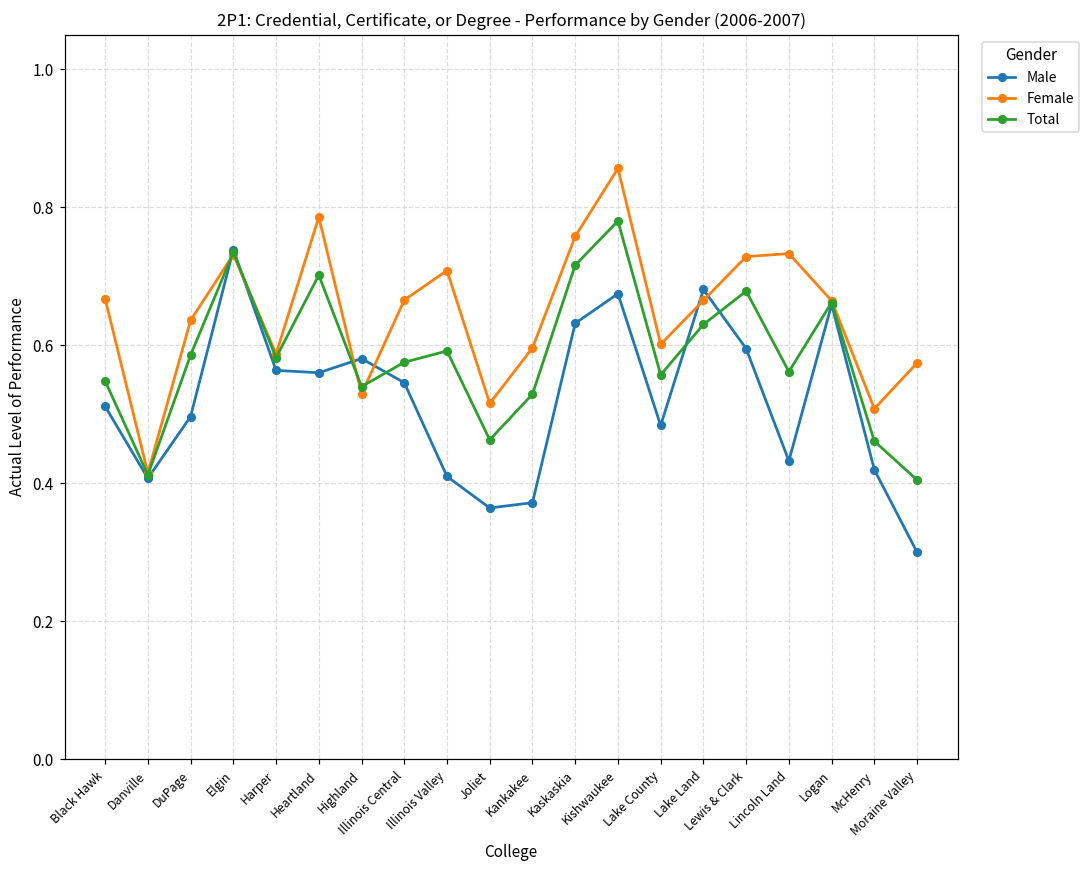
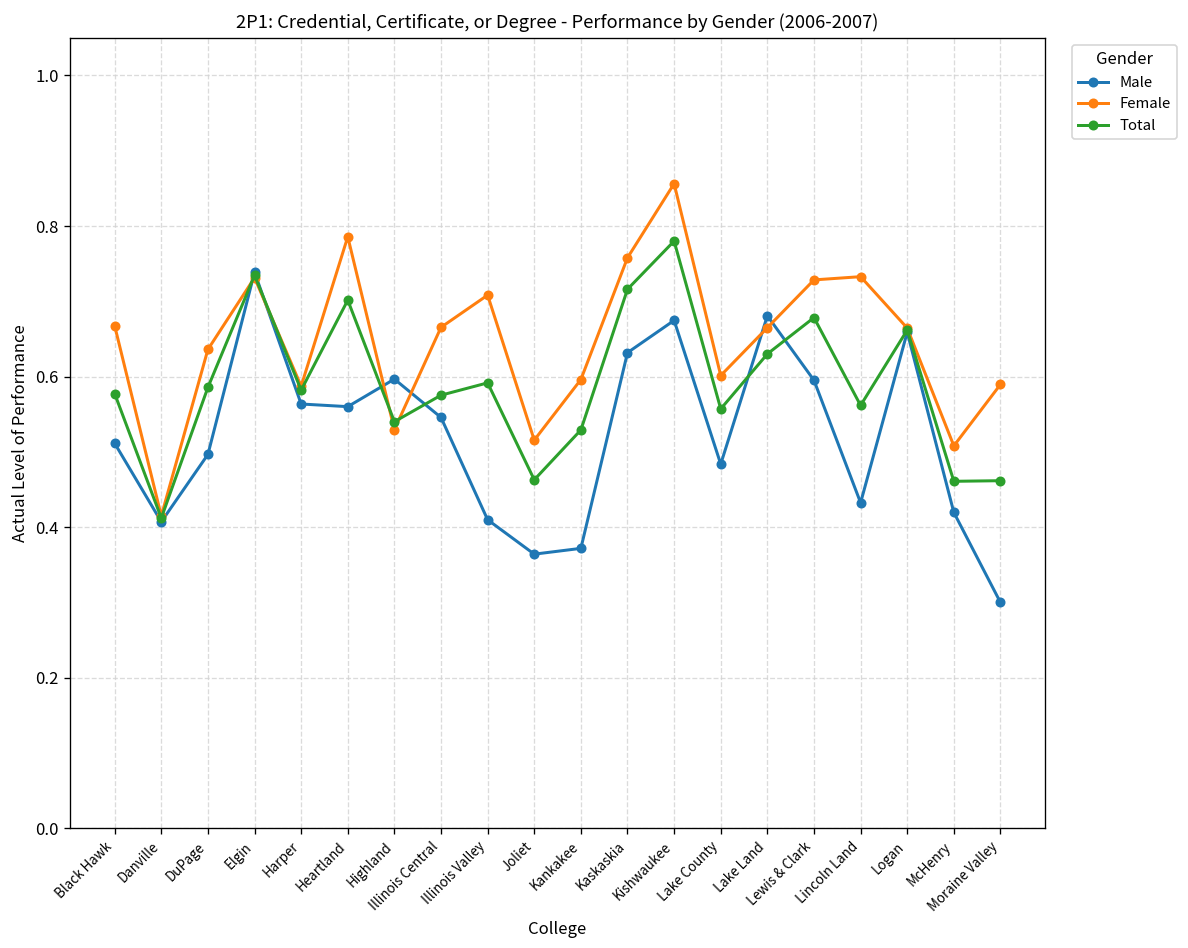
  {
    "Male": {
      "Black Hawk": 0.51,
      "Danville": 0.41,
      "DuPage": 0.50,
      "Harper": 0.56,
      "Heartland": 0.56,
-     "Highland": 0.58,
+     "Highland": 0.60,
      "Illinois Central": 0.55,
      "Illinois Valley": 0.41,
      "Joliet": 0.36,
      "Kankakee": 0.37,
      "Kaskaskia": 0.63,
      "Kishwaukee": 0.67,
      "Lake County": 0.48,
      "Lake Land": 0.68,
      "Lewis & Clark": 0.60,
      "Lincoln Land": 0.43,
      "McHenry": 0.42,
      "Moraine Valley": 0.30
    },
    "Female": {
      "Black Hawk": 0.67,
      "DuPage": 0.64,
      "Harper": 0.59,
      "Heartland": 0.79,
      "Highland": 0.53,
      "Illinois Central": 0.67,
      "Illinois Valley": 0.71,
      "Joliet": 0.52,
      "Kankakee": 0.60,
      "Kaskaskia": 0.76,
      "Kishwaukee": 0.86,
      "Lake County": 0.60,
      "Lake Land": 0.66,
      "Lewis & Clark": 0.73,
      "Lincoln Land": 0.73,
      "McHenry": 0.51,
-     "Moraine Valley": 0.57
+     "Moraine Valley": 0.59
    },
    "Total": {
-     "Black Hawk": 0.55,
+     "Black Hawk": 0.58,
      "DuPage": 0.59,
      "Harper": 0.58,
      "Heartland": 0.70,
      "Highland": 0.54,
      "Illinois Central": 0.58,
      "Illinois Valley": 0.59,
      "Joliet": 0.46,
      "Kankakee": 0.53,
      "Kaskaskia": 0.72,
      "Kishwaukee": 0.78,
      "Lake County": 0.56,
      "Lake Land": 0.63,
      "Lewis & Clark": 0.68,
      "Lincoln Land": 0.56,
      "McHenry": 0.46,
-     "Moraine Valley": 0.40
+     "Moraine Valley": 0.46
    }
  }
